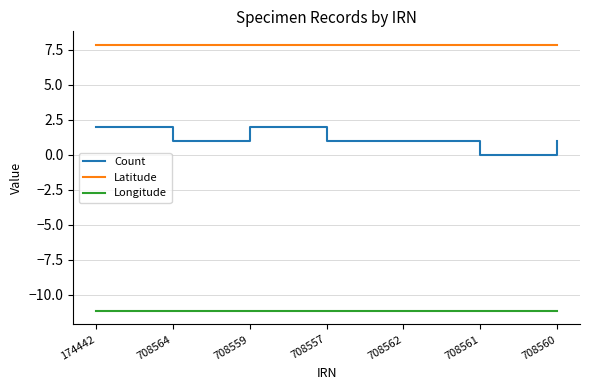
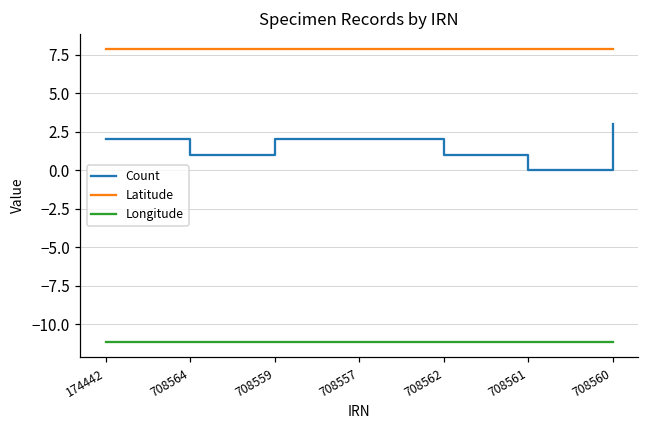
  {
    "Count": {
      "174442": 2,
      "708564": 1,
      "708559": 2,
-     "708557": 1,
+     "708557": 2,
      "708562": 1,
      "708561": 0,
-     "708560": 1
+     "708560": 3
    },
    "Latitude": {
      "174442": 8,
      "708564": 8,
      "708559": 8,
      "708557": 8,
      "708562": 8,
      "708561": 8,
      "708560": 8
    },
    "Longitude": {
      "174442": -11.2,
      "708564": -11.2,
      "708559": -11.2,
      "708557": -11.2,
      "708562": -11.2,
      "708561": -11.2,
      "708560": -11.2
    }
  }
